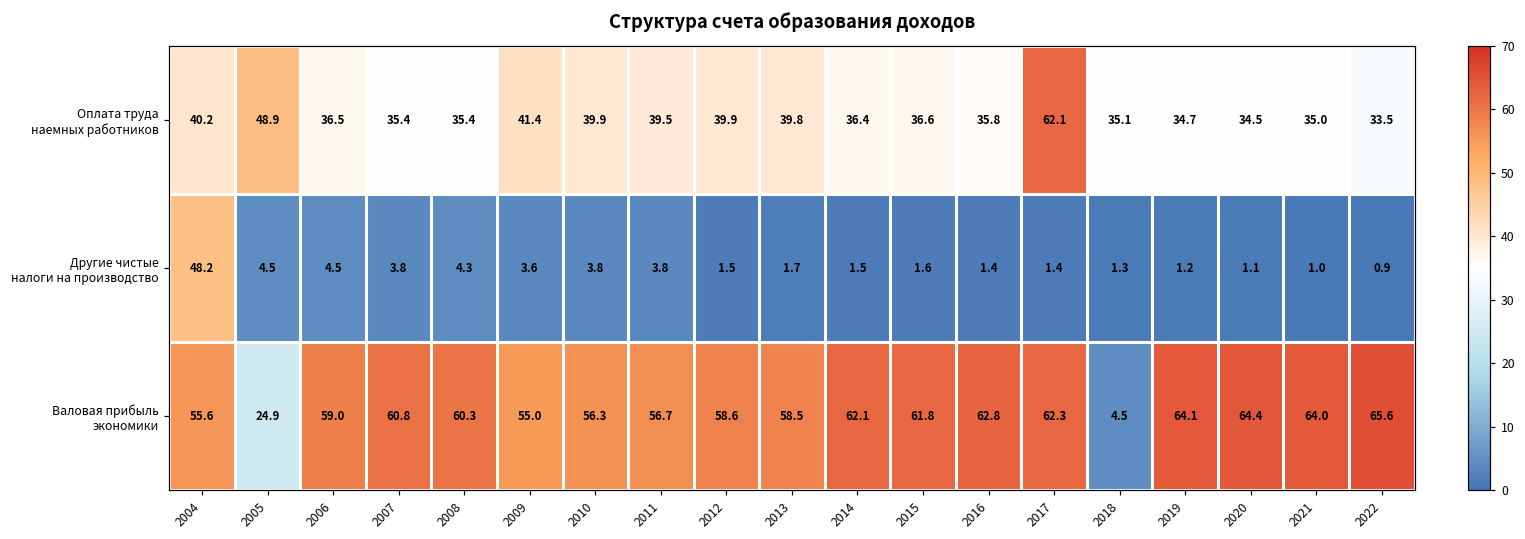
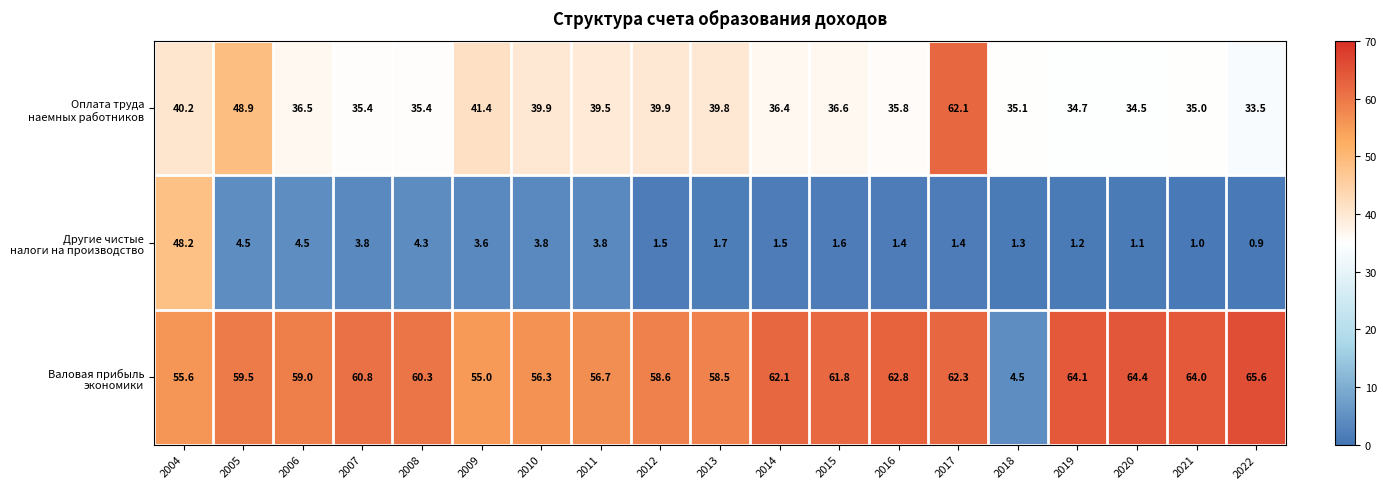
  {
    "Оплата труда наемных работников": {
      "2004": 40.2,
      "2005": 48.9,
      "2006": 36.5,
      "2007": 35.4,
      "2008": 35.4,
      "2009": 41.4,
      "2010": 39.9,
      "2011": 39.5,
      "2012": 39.9,
      "2013": 39.8,
      "2014": 36.4,
      "2015": 36.6,
      "2016": 35.8,
      "2017": 62.1,
      "2018": 35.1,
      "2019": 34.7,
      "2020": 34.5,
      "2021": 35.0,
      "2022": 33.5
    },
    "Другие чистые налоги на производство": {
      "2004": 48.2,
      "2005": 4.5,
      "2006": 4.5,
      "2007": 3.8,
      "2008": 4.3,
      "2009": 3.6,
      "2010": 3.8,
      "2011": 3.8,
      "2012": 1.5,
      "2013": 1.7,
      "2014": 1.5,
      "2015": 1.6,
      "2016": 1.4,
      "2017": 1.4,
      "2018": 1.3,
      "2019": 1.2,
      "2020": 1.1,
      "2021": 1.0,
      "2022": 0.9
    },
    "Валовая прибыль экономики": {
      "2004": 55.6,
-     "2005": 24.9,
+     "2005": 59.5,
      "2006": 59.0,
      "2007": 60.8,
      "2008": 60.3,
      "2009": 55.0,
      "2010": 56.3,
      "2011": 56.7,
      "2012": 58.6,
      "2013": 58.5,
      "2014": 62.1,
      "2015": 61.8,
      "2016": 62.8,
      "2017": 62.3,
      "2018": 4.5,
      "2019": 64.1,
      "2020": 64.4,
      "2021": 64.0,
      "2022": 65.6
    }
  }
